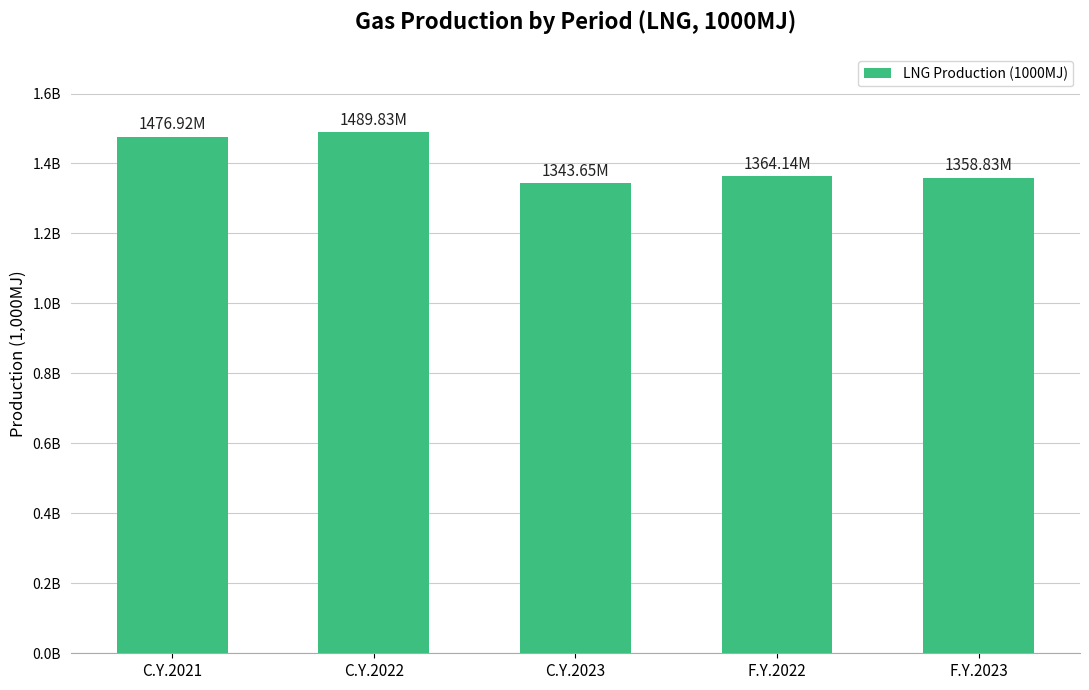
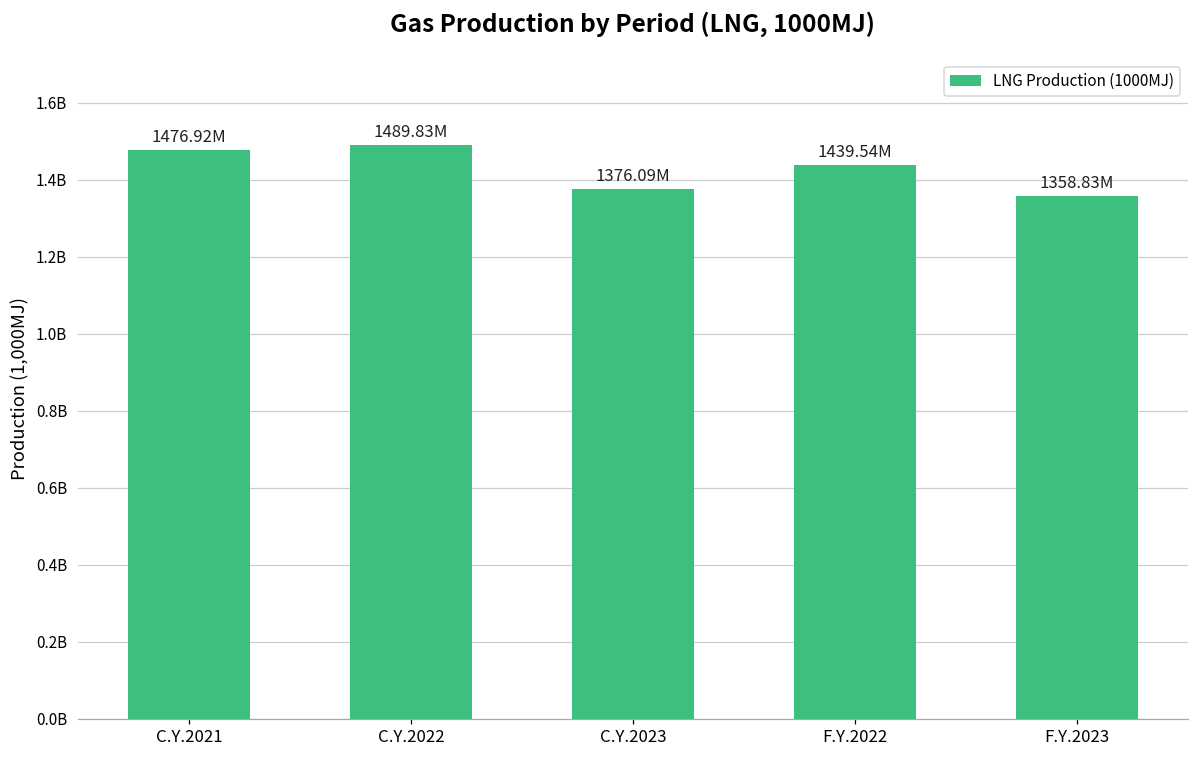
  {
    "C.Y.2021": "1476.92M",
    "C.Y.2022": "1489.83M",
-   "C.Y.2023": "1343.65M",
-   "F.Y.2022": "1364.14M",
+   "C.Y.2023": "1376.09M",
+   "F.Y.2022": "1439.54M",
    "F.Y.2023": "1358.83M"
  }
